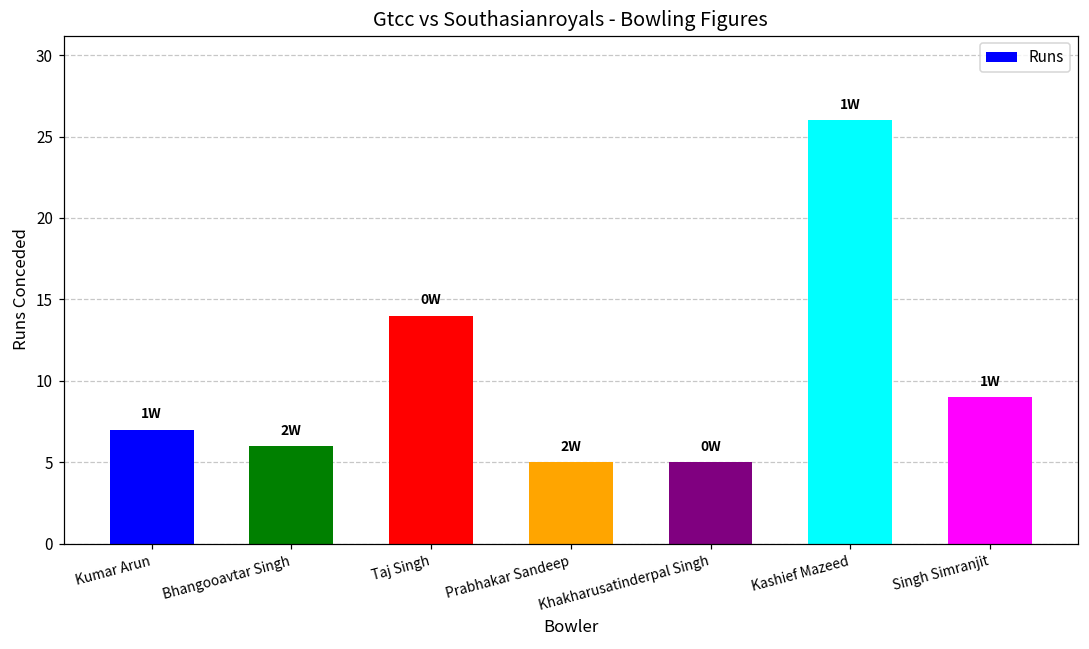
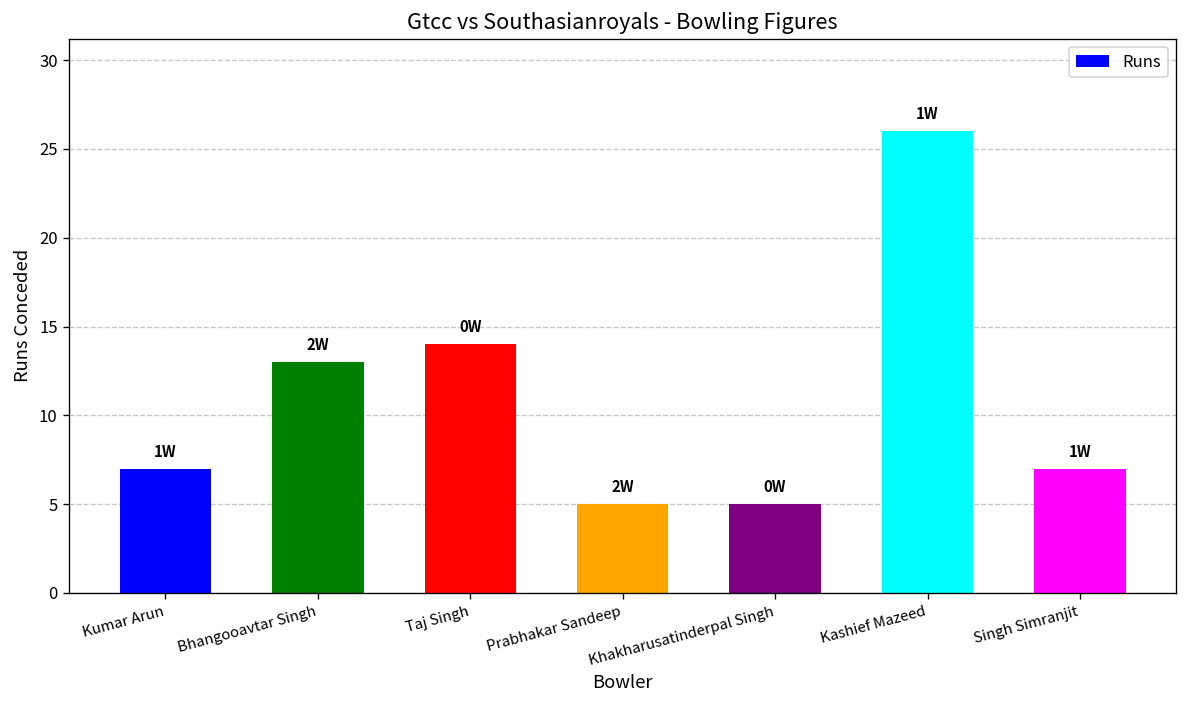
  {
-   "Bhangooavtar Singh": 6,
-   "Singh Simranjit": 9
+   "Bhangooavtar Singh": 13,
+   "Singh Simranjit": 7
  }
